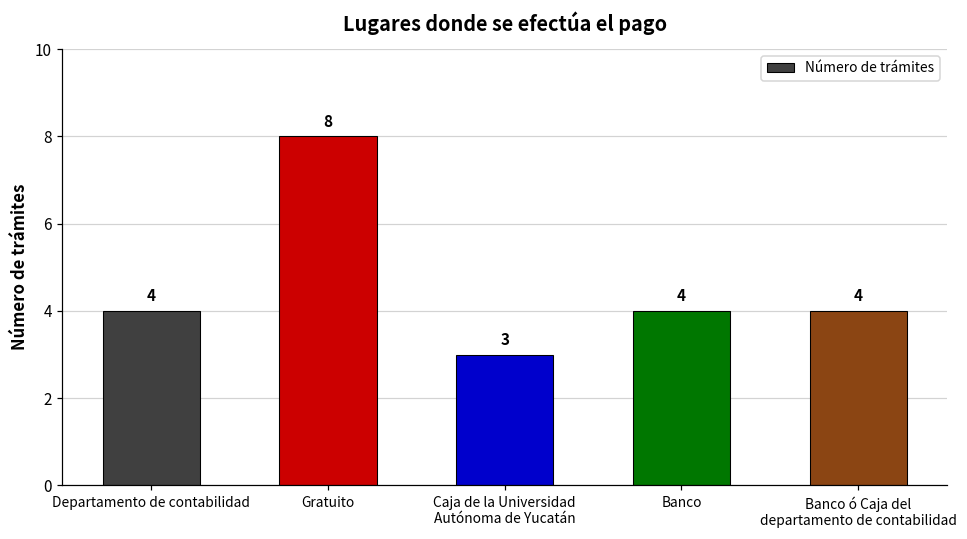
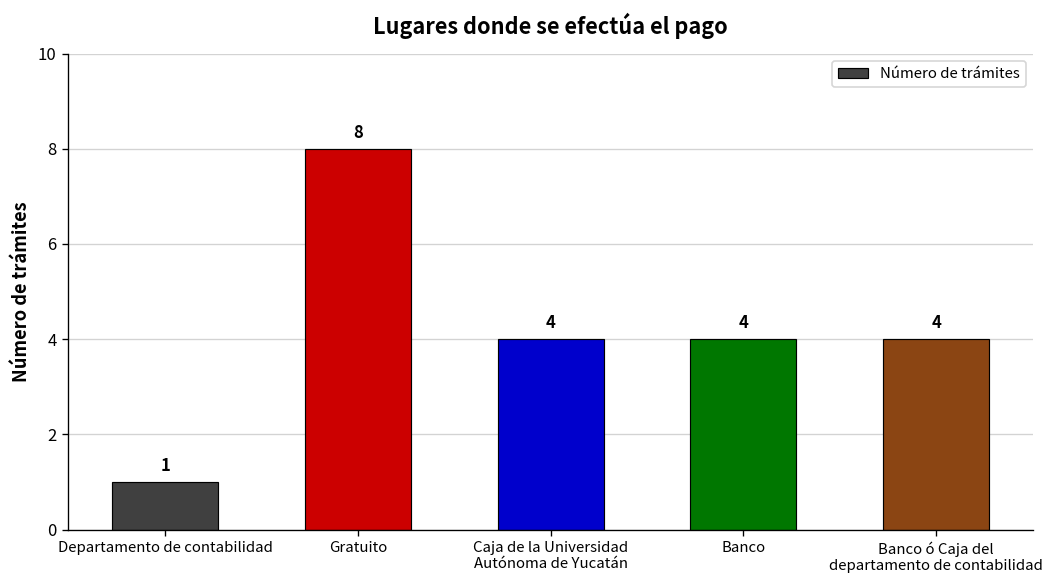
  {
-   "Departamento de contabilidad": 4,
+   "Departamento de contabilidad": 1,
    "Gratuito": 8,
-   "Caja de la Universidad Autónoma de Yucatán": 3,
+   "Caja de la Universidad Autónoma de Yucatán": 4,
    "Banco": 4,
    "Banco ó Caja del departamento de contabilidad": 4
  }
